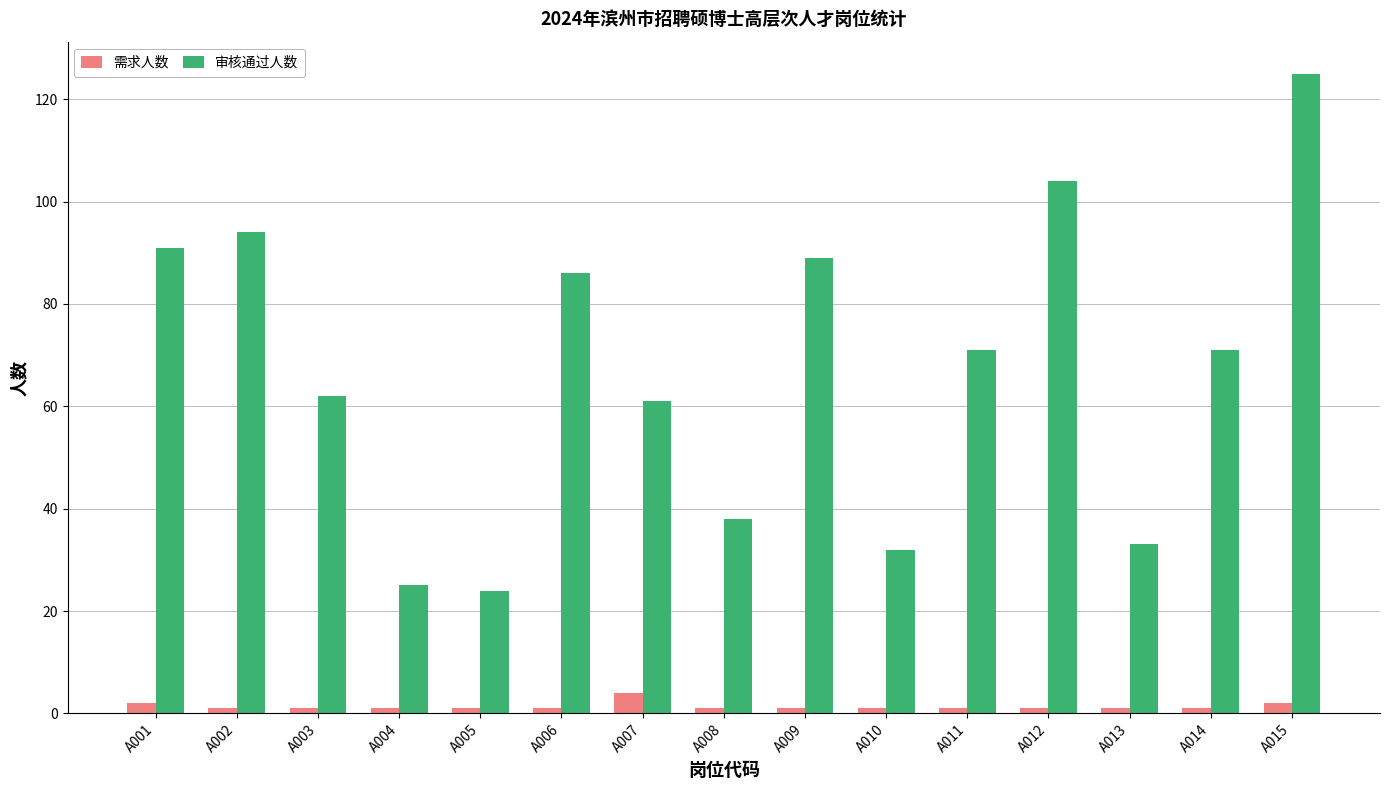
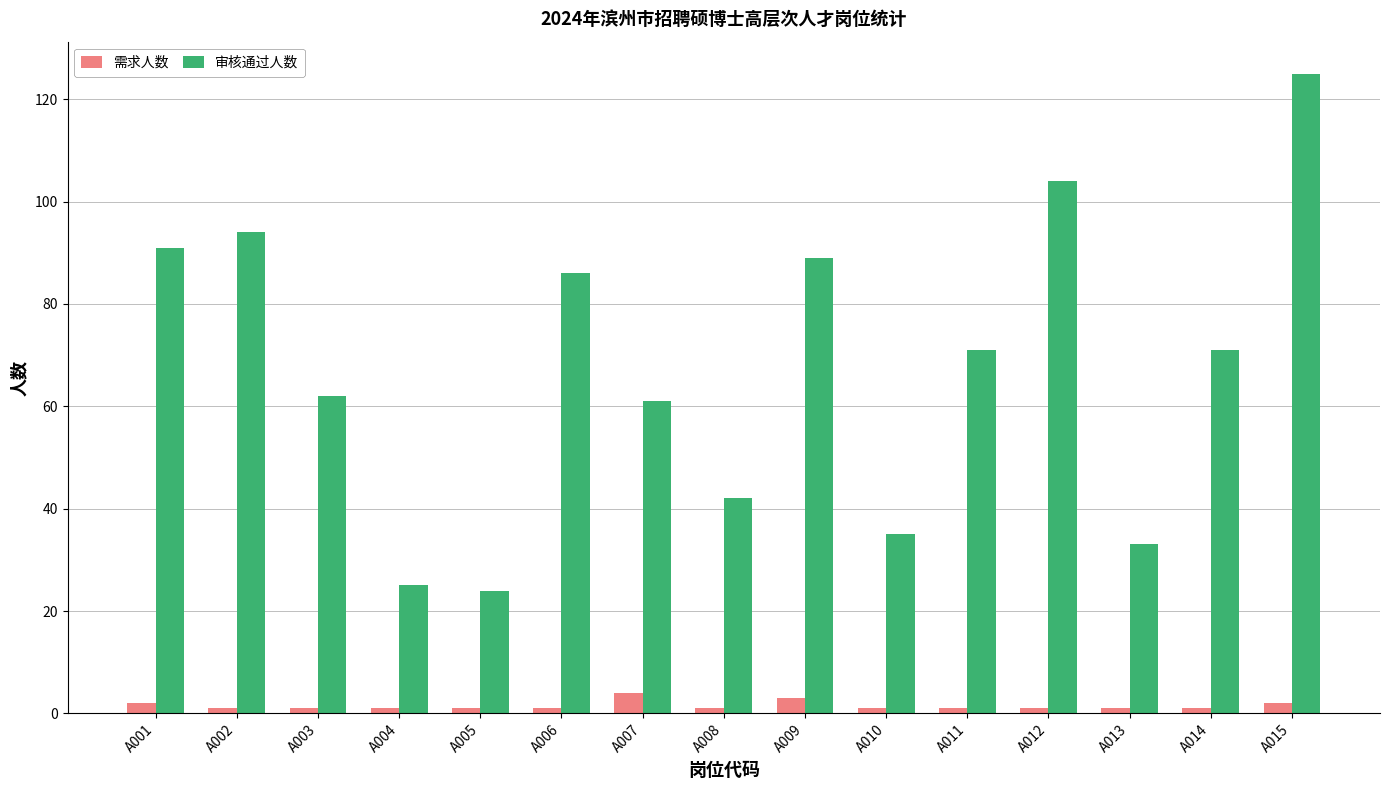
  {
    "需求人数": {
      "A001": 2,
      "A002": 1,
      "A003": 1,
      "A004": 1,
      "A005": 1,
      "A006": 1,
      "A007": 4,
      "A008": 1,
-     "A009": 1,
+     "A009": 3,
      "A010": 1,
      "A011": 1,
      "A012": 1,
      "A013": 1,
      "A014": 1,
      "A015": 2
    },
    "审核通过人数": {
      "A001": 91,
      "A002": 94,
      "A003": 62,
      "A004": 25,
      "A005": 24,
      "A006": 86,
      "A007": 61,
-     "A008": 38,
+     "A008": 42,
      "A009": 89,
-     "A010": 32,
+     "A010": 35,
      "A011": 71,
      "A012": 104,
      "A013": 33,
      "A014": 71,
      "A015": 125
    }
  }
